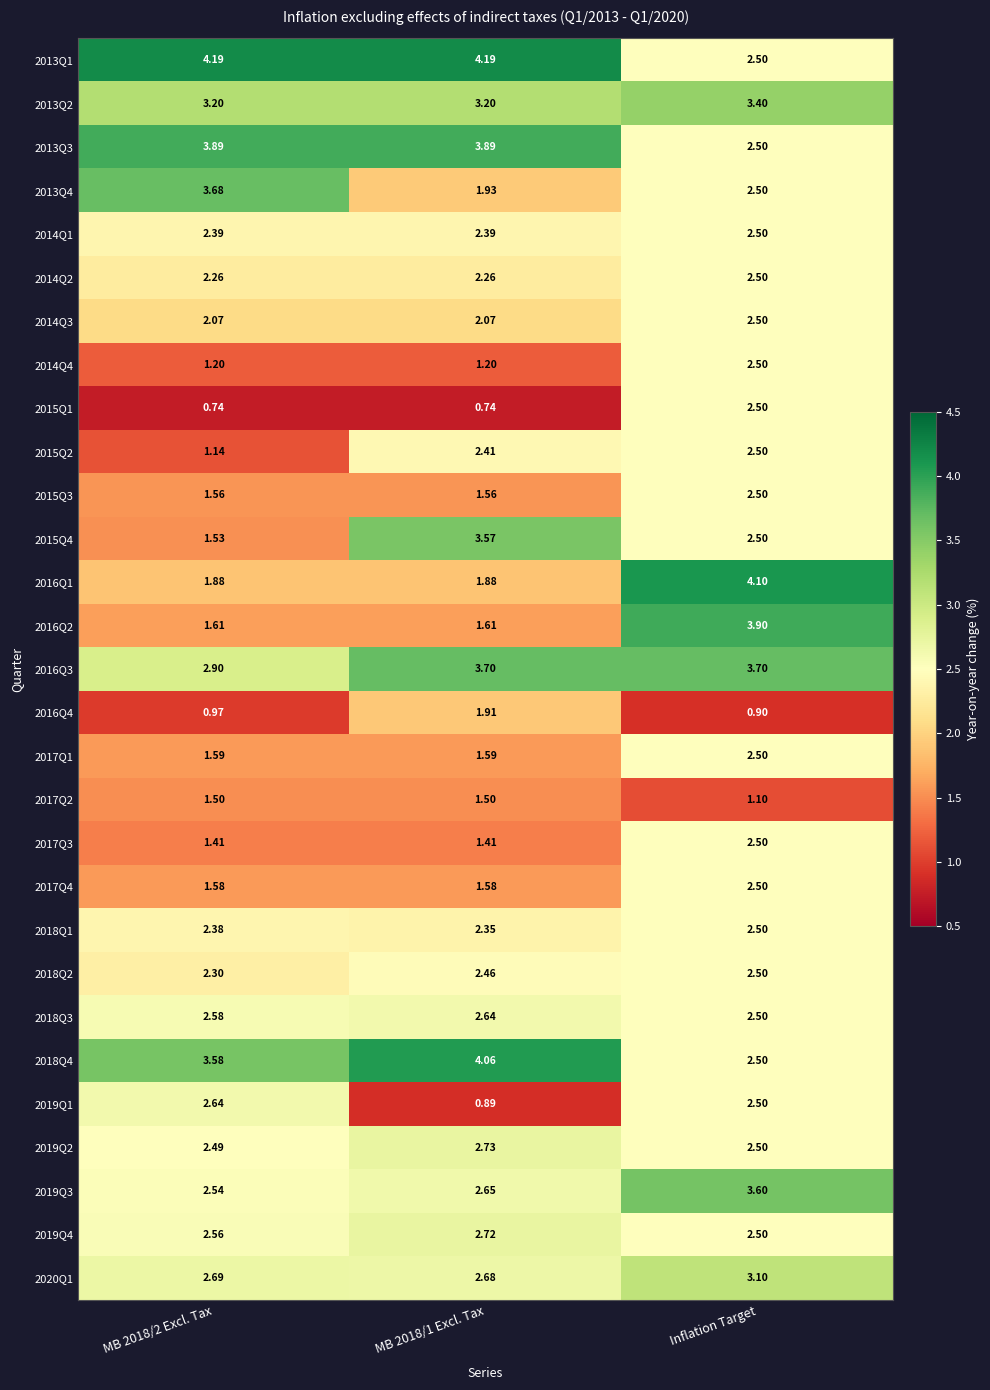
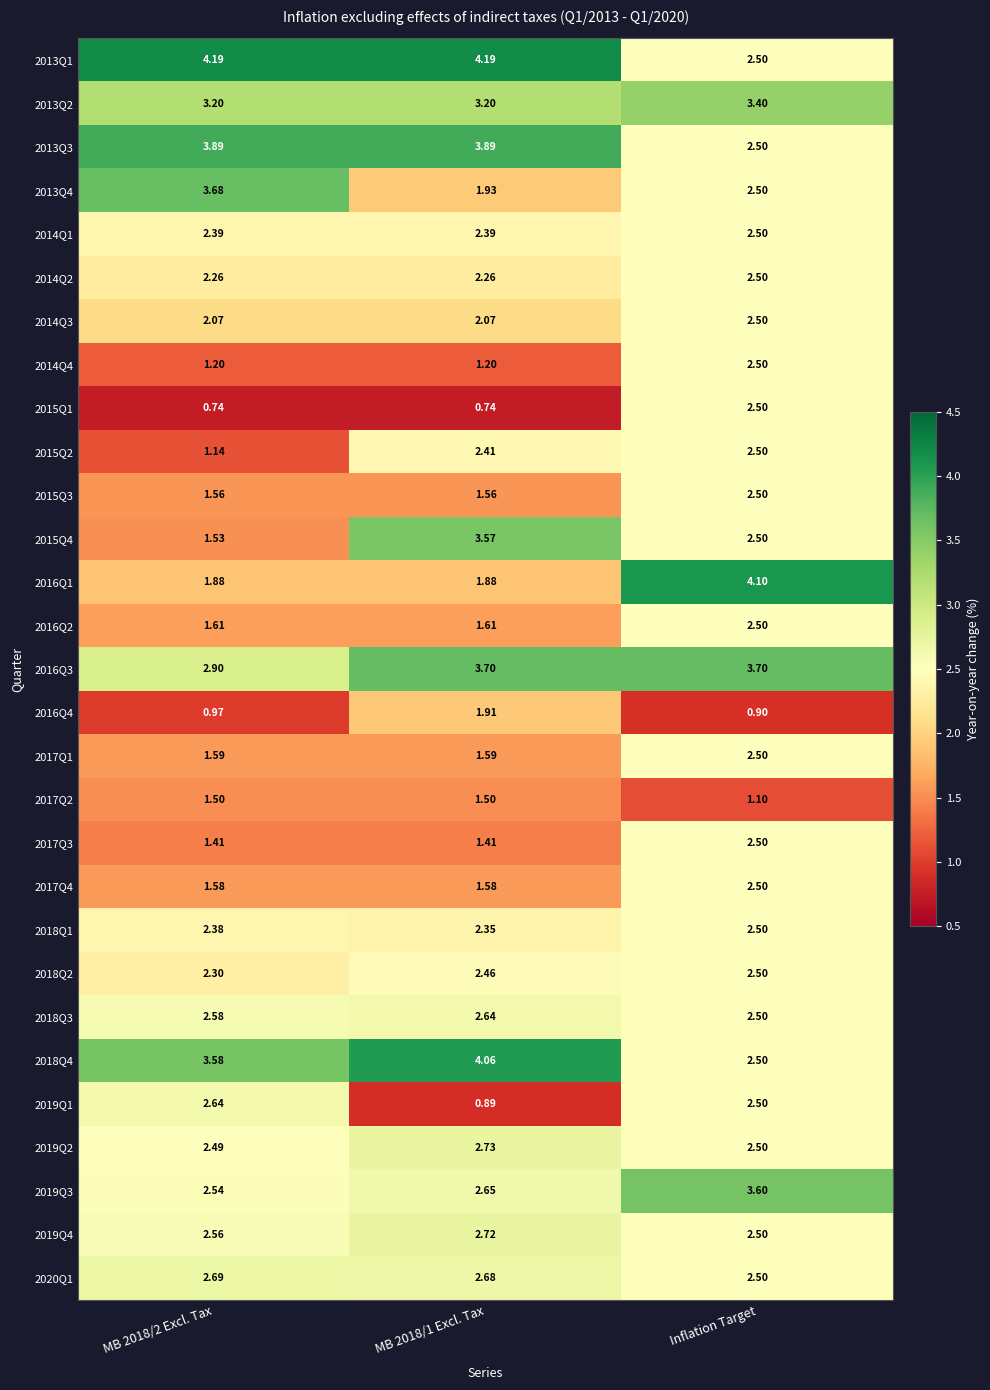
  {
    "2013Q1": {
      "MB 2018/2 Excl. Tax": 4.19,
      "MB 2018/1 Excl. Tax": 4.19,
      "Inflation Target": 2.50
    },
    "2013Q2": {
      "MB 2018/2 Excl. Tax": 3.20,
      "MB 2018/1 Excl. Tax": 3.20,
      "Inflation Target": 3.40
    },
    "2013Q3": {
      "MB 2018/2 Excl. Tax": 3.89,
      "MB 2018/1 Excl. Tax": 3.89,
      "Inflation Target": 2.50
    },
    "2013Q4": {
      "MB 2018/2 Excl. Tax": 3.68,
      "MB 2018/1 Excl. Tax": 1.93,
      "Inflation Target": 2.50
    },
    "2014Q1": {
      "MB 2018/2 Excl. Tax": 2.39,
      "MB 2018/1 Excl. Tax": 2.39,
      "Inflation Target": 2.50
    },
    "2014Q2": {
      "MB 2018/2 Excl. Tax": 2.26,
      "MB 2018/1 Excl. Tax": 2.26,
      "Inflation Target": 2.50
    },
    "2014Q3": {
      "MB 2018/2 Excl. Tax": 2.07,
      "MB 2018/1 Excl. Tax": 2.07,
      "Inflation Target": 2.50
    },
    "2014Q4": {
      "MB 2018/2 Excl. Tax": 1.20,
      "MB 2018/1 Excl. Tax": 1.20,
      "Inflation Target": 2.50
    },
    "2015Q1": {
      "MB 2018/2 Excl. Tax": 0.74,
      "MB 2018/1 Excl. Tax": 0.74,
      "Inflation Target": 2.50
    },
    "2015Q2": {
      "MB 2018/2 Excl. Tax": 1.14,
      "MB 2018/1 Excl. Tax": 2.41,
      "Inflation Target": 2.50
    },
    "2015Q3": {
      "MB 2018/2 Excl. Tax": 1.56,
      "MB 2018/1 Excl. Tax": 1.56,
      "Inflation Target": 2.50
    },
    "2015Q4": {
      "MB 2018/2 Excl. Tax": 1.53,
      "MB 2018/1 Excl. Tax": 3.57,
      "Inflation Target": 2.50
    },
    "2016Q1": {
      "MB 2018/2 Excl. Tax": 1.88,
      "MB 2018/1 Excl. Tax": 1.88,
      "Inflation Target": 4.10
    },
    "2016Q2": {
      "MB 2018/2 Excl. Tax": 1.61,
      "MB 2018/1 Excl. Tax": 1.61,
-     "Inflation Target": 3.90
+     "Inflation Target": 2.50
    },
    "2016Q3": {
      "MB 2018/2 Excl. Tax": 2.90,
      "MB 2018/1 Excl. Tax": 3.70,
      "Inflation Target": 3.70
    },
    "2016Q4": {
      "MB 2018/2 Excl. Tax": 0.97,
      "MB 2018/1 Excl. Tax": 1.91,
      "Inflation Target": 0.90
    },
    "2017Q1": {
      "MB 2018/2 Excl. Tax": 1.59,
      "MB 2018/1 Excl. Tax": 1.59,
      "Inflation Target": 2.50
    },
    "2017Q2": {
      "MB 2018/2 Excl. Tax": 1.50,
      "MB 2018/1 Excl. Tax": 1.50,
      "Inflation Target": 1.10
    },
    "2017Q3": {
      "MB 2018/2 Excl. Tax": 1.41,
      "MB 2018/1 Excl. Tax": 1.41,
      "Inflation Target": 2.50
    },
    "2017Q4": {
      "MB 2018/2 Excl. Tax": 1.58,
      "MB 2018/1 Excl. Tax": 1.58,
      "Inflation Target": 2.50
    },
    "2018Q1": {
      "MB 2018/2 Excl. Tax": 2.38,
      "MB 2018/1 Excl. Tax": 2.35,
      "Inflation Target": 2.50
    },
    "2018Q2": {
      "MB 2018/2 Excl. Tax": 2.30,
      "MB 2018/1 Excl. Tax": 2.46,
      "Inflation Target": 2.50
    },
    "2018Q3": {
      "MB 2018/2 Excl. Tax": 2.58,
      "MB 2018/1 Excl. Tax": 2.64,
      "Inflation Target": 2.50
    },
    "2018Q4": {
      "MB 2018/2 Excl. Tax": 3.58,
      "MB 2018/1 Excl. Tax": 4.06,
      "Inflation Target": 2.50
    },
    "2019Q1": {
      "MB 2018/2 Excl. Tax": 2.64,
      "MB 2018/1 Excl. Tax": 0.89,
      "Inflation Target": 2.50
    },
    "2019Q2": {
      "MB 2018/2 Excl. Tax": 2.49,
      "MB 2018/1 Excl. Tax": 2.73,
      "Inflation Target": 2.50
    },
    "2019Q3": {
      "MB 2018/2 Excl. Tax": 2.54,
      "MB 2018/1 Excl. Tax": 2.65,
      "Inflation Target": 3.60
    },
    "2019Q4": {
      "MB 2018/2 Excl. Tax": 2.56,
      "MB 2018/1 Excl. Tax": 2.72,
      "Inflation Target": 2.50
    },
    "2020Q1": {
      "MB 2018/2 Excl. Tax": 2.69,
      "MB 2018/1 Excl. Tax": 2.68,
-     "Inflation Target": 3.10
+     "Inflation Target": 2.50
    }
  }
